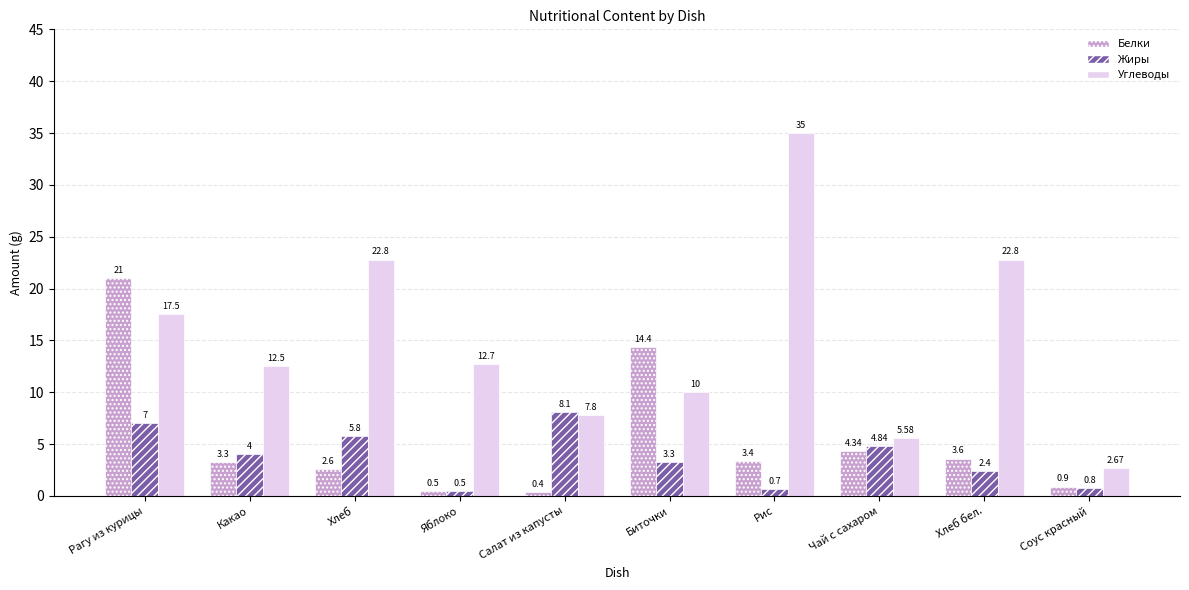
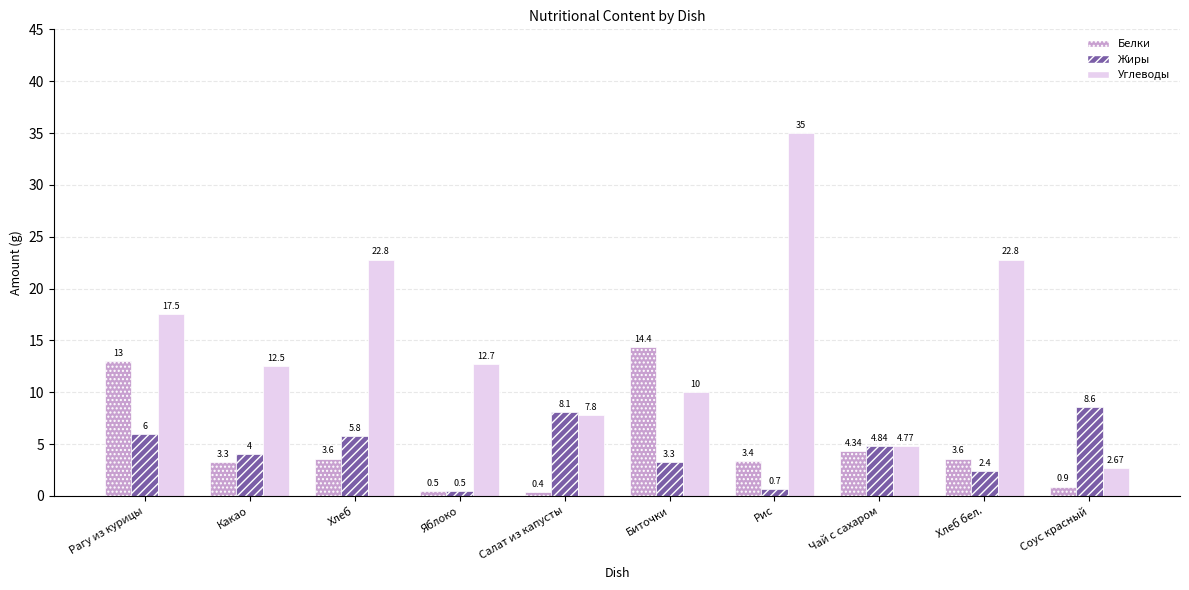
  {
    "Белки": {
-     "Рагу из курицы": 21,
+     "Рагу из курицы": 13,
      "Какао": 3.3,
-     "Хлеб": 2.6,
+     "Хлеб": 3.6,
      "Яблоко": 0.5,
      "Салат из капусты": 0.4,
      "Биточки": 14.4,
      "Рис": 3.4,
      "Чай с сахаром": 4.34,
      "Хлеб бел.": 3.6,
      "Соус красный": 0.9
    },
    "Жиры": {
-     "Рагу из курицы": 7,
+     "Рагу из курицы": 6,
      "Какао": 4,
      "Хлеб": 5.8,
      "Яблоко": 0.5,
      "Салат из капусты": 8.1,
      "Биточки": 3.3,
      "Рис": 0.7,
      "Чай с сахаром": 4.84,
      "Хлеб бел.": 2.4,
-     "Соус красный": 0.8
+     "Соус красный": 8.6
    },
    "Углеводы": {
      "Рагу из курицы": 17.5,
      "Какао": 12.5,
      "Хлеб": 22.8,
      "Яблоко": 12.7,
      "Салат из капусты": 7.8,
      "Биточки": 10,
      "Рис": 35,
-     "Чай с сахаром": 5.58,
+     "Чай с сахаром": 4.77,
      "Хлеб бел.": 22.8,
      "Соус красный": 2.67
    }
  }
